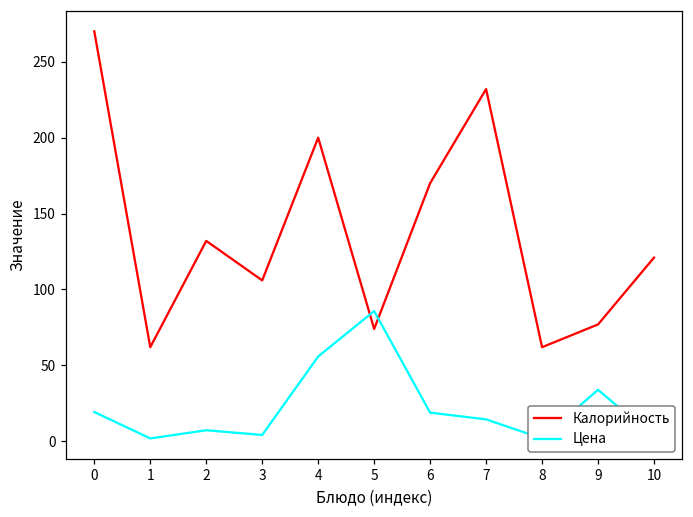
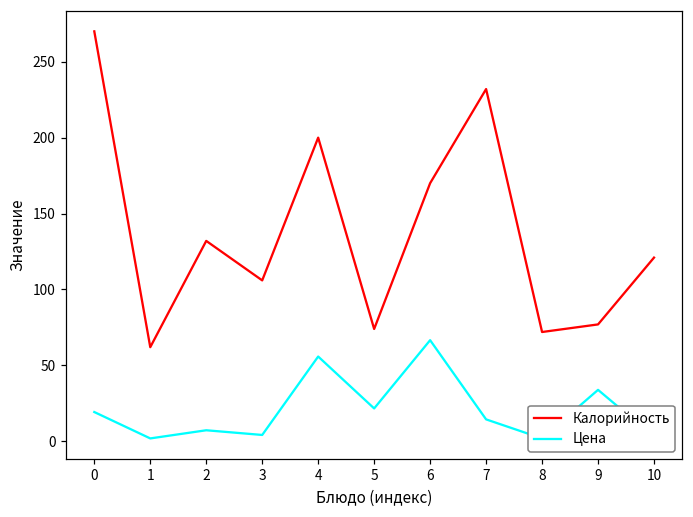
  {
    "Калорийность": {
      "0": 270,
      "1": 62,
      "2": 132,
      "3": 106,
      "4": 200,
      "5": 74,
      "6": 170,
      "7": 232,
-     "8": 62,
+     "8": 72,
      "9": 77,
      "10": 121
    },
    "Цена": {
      "0": 19,
      "1": 2,
      "2": 7,
      "3": 4,
      "4": 56,
-     "5": 86,
-     "6": 19,
+     "5": 22,
+     "6": 67,
      "7": 14,
      "9": 34
    }
  }
